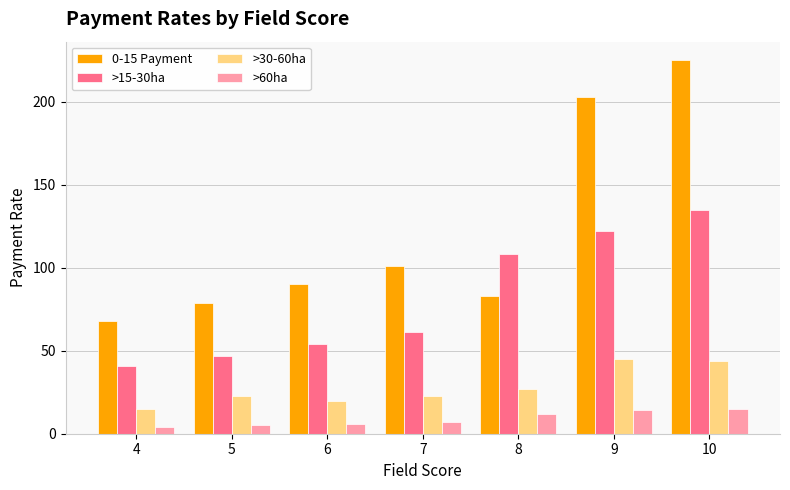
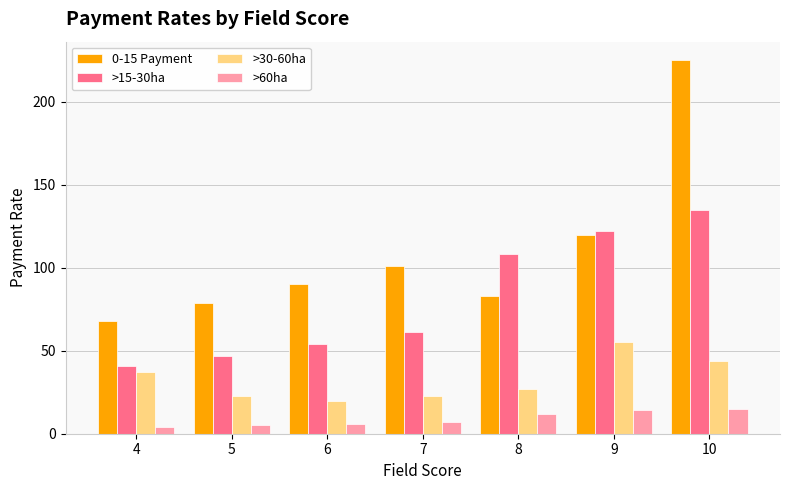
  {
    "0-15 Payment": {
      "4": 68,
      "5": 79,
      "6": 90,
      "7": 101,
      "8": 83,
-     "9": 203,
+     "9": 120,
      "10": 225
    },
    ">30-60ha": {
-     "4": 15,
+     "4": 37,
      "5": 23,
      "6": 20,
      "7": 23,
      "8": 27,
-     "9": 45,
+     "9": 55,
      "10": 44
    }
  }
